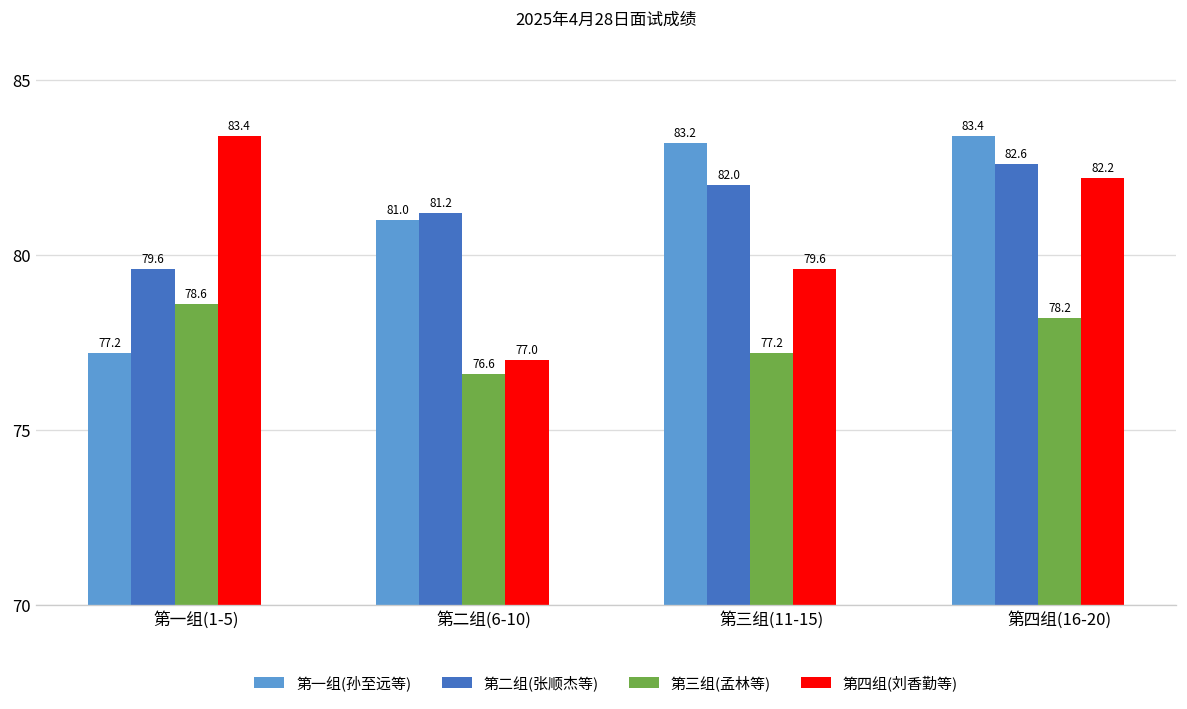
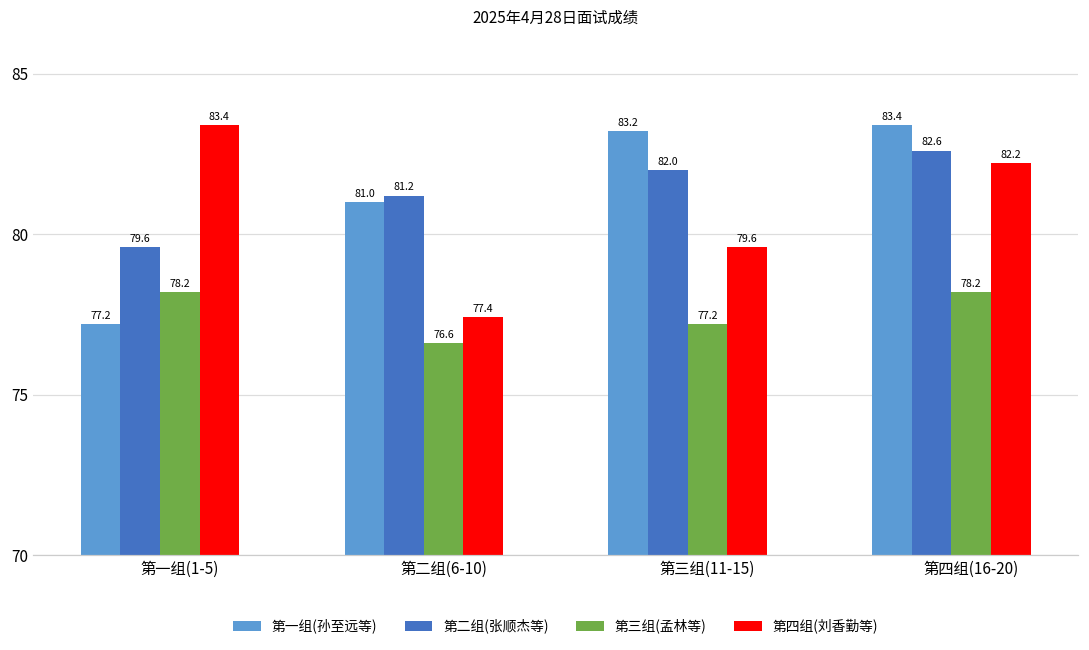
  {
    "第三组(孟林等)": {
-     "第一组(1-5)": 78.6,
+     "第一组(1-5)": 78.2,
      "第二组(6-10)": 76.6,
      "第三组(11-15)": 77.2,
      "第四组(16-20)": 78.2
    },
    "第四组(刘香勤等)": {
      "第一组(1-5)": 83.4,
-     "第二组(6-10)": 77.0,
+     "第二组(6-10)": 77.4,
      "第三组(11-15)": 79.6,
      "第四组(16-20)": 82.2
    }
  }
